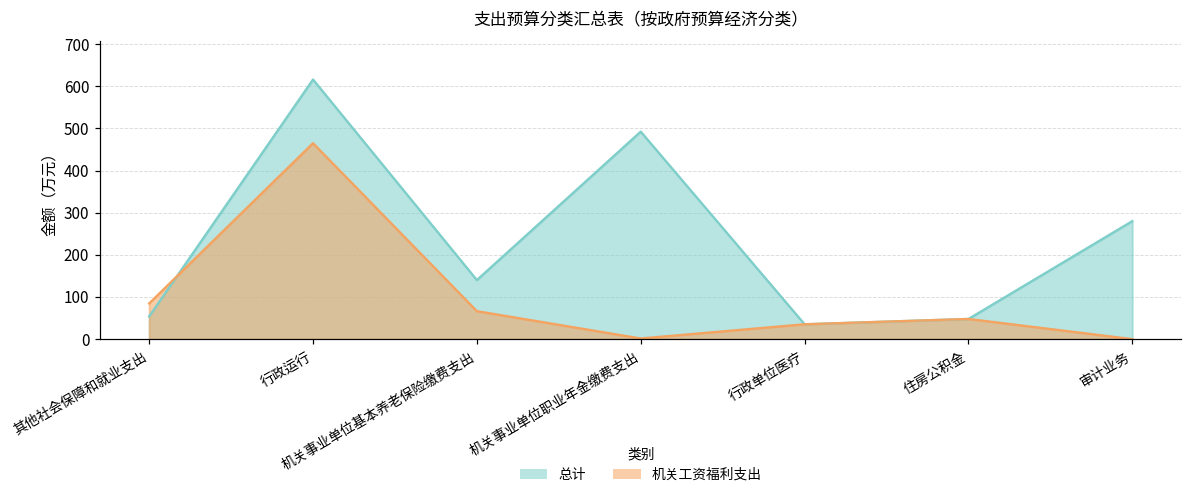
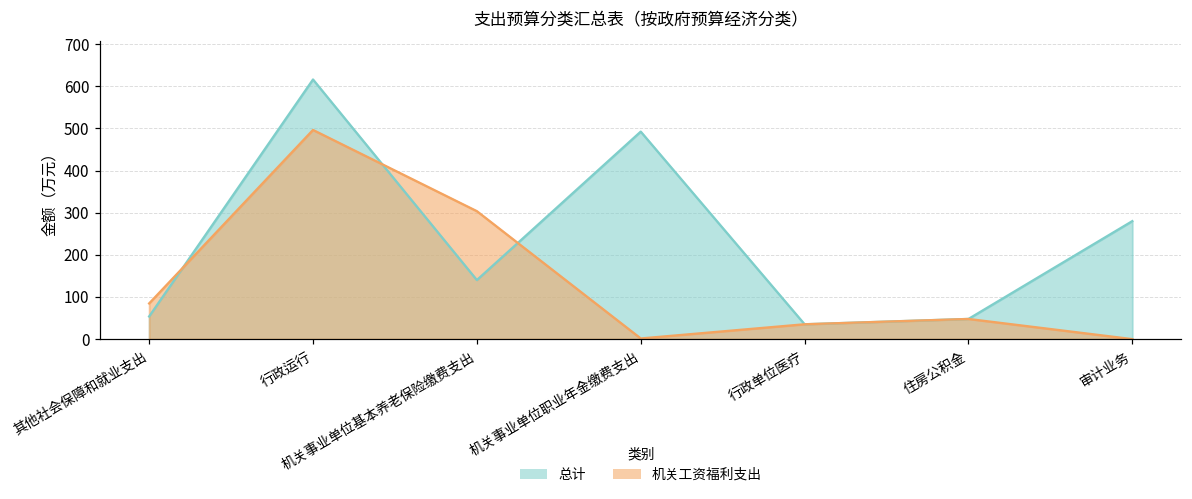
  {
    "总计": {
      "其他社会保障和就业支出": 50,
      "行政运行": 620,
      "机关事业单位基本养老保险缴费支出": 140,
      "机关事业单位职业年金缴费支出": 490,
      "审计业务": 280
    },
    "机关工资福利支出": {
      "其他社会保障和就业支出": 80,
-     "行政运行": 460,
-     "机关事业单位基本养老保险缴费支出": 70,
+     "行政运行": 500,
+     "机关事业单位基本养老保险缴费支出": 300,
      "机关事业单位职业年金缴费支出": 0,
      "审计业务": 0
    }
  }
